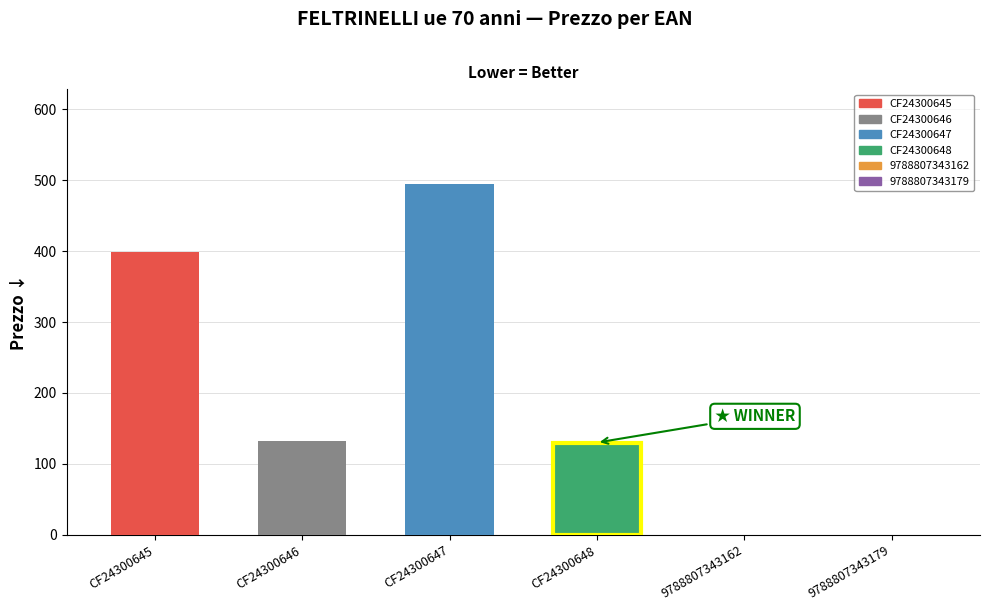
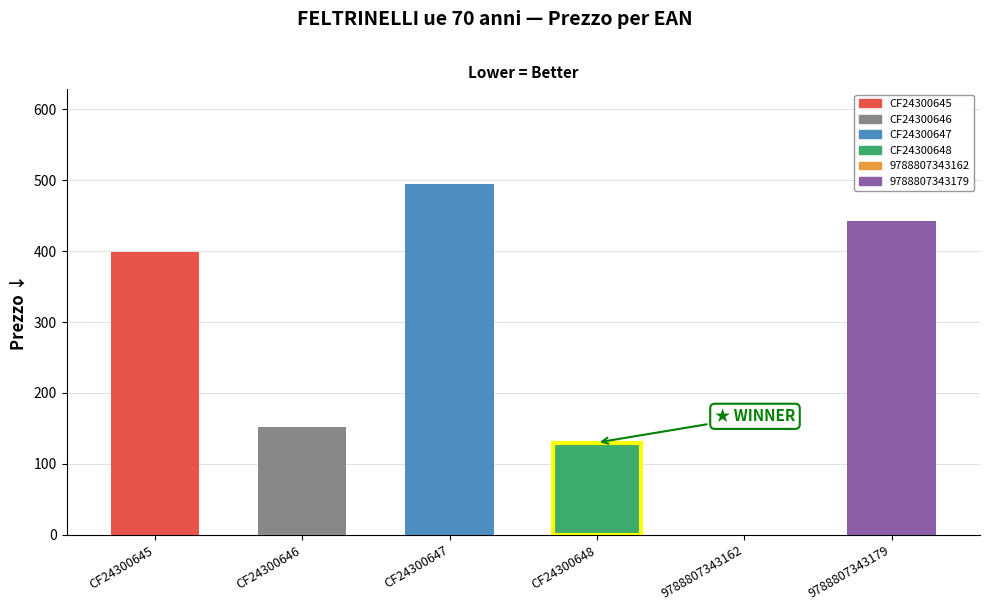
  {
    "CF24300645": 400,
-   "CF24300646": 130,
+   "CF24300646": 150,
    "CF24300647": 500,
    "CF24300648": 130,
    "9788807343162": 0,
-   "9788807343179": 0
+   "9788807343179": 440
  }
